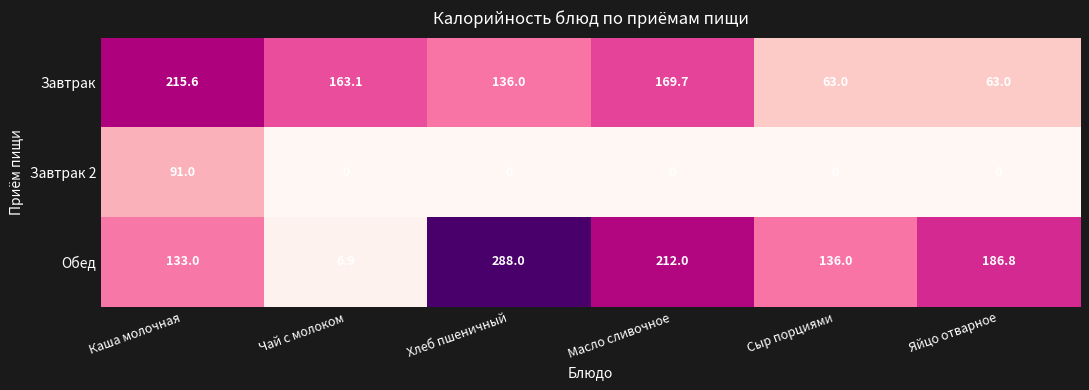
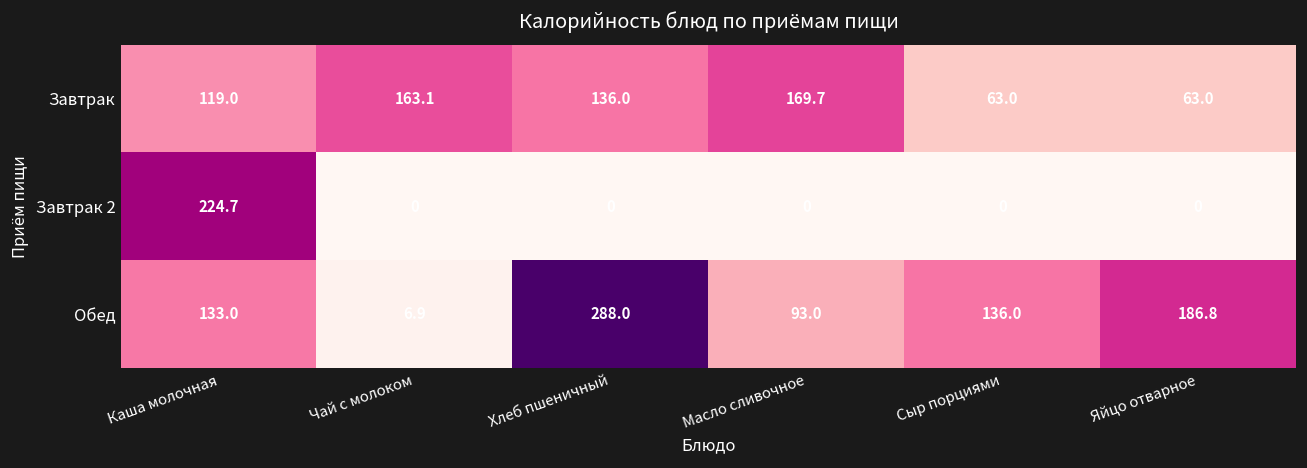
  {
    "Завтрак": {
-     "Каша молочная": 215.6,
+     "Каша молочная": 119.0,
      "Чай с молоком": 163.1,
      "Хлеб пшеничный": 136.0,
      "Масло сливочное": 169.7,
      "Сыр порциями": 63.0,
      "Яйцо отварное": 63.0
    },
    "Завтрак 2": {
-     "Каша молочная": 91.0
+     "Каша молочная": 224.7
    },
    "Обед": {
      "Каша молочная": 133.0,
      "Хлеб пшеничный": 288.0,
-     "Масло сливочное": 212.0,
+     "Масло сливочное": 93.0,
      "Сыр порциями": 136.0,
      "Яйцо отварное": 186.8
    }
  }
